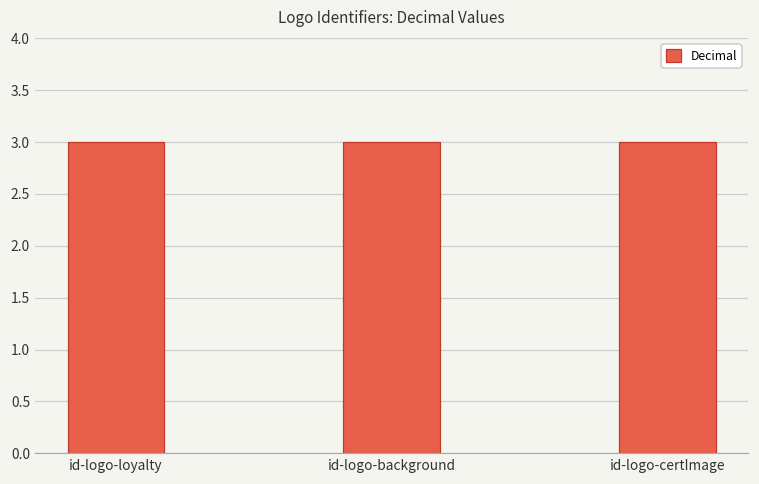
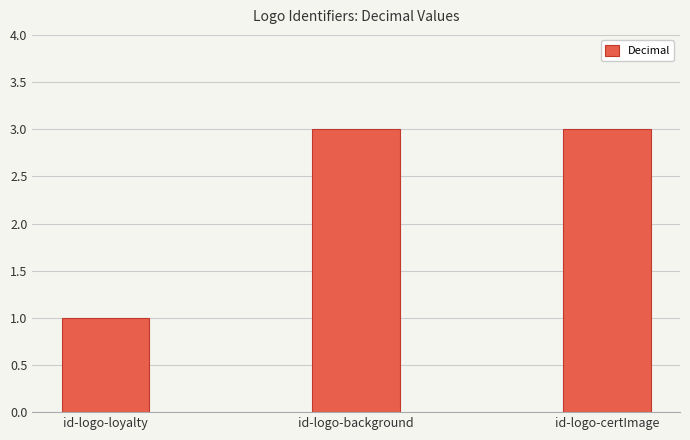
  {
-   "id-logo-loyalty": 3,
+   "id-logo-loyalty": 1,
    "id-logo-background": 3,
    "id-logo-certImage": 3
  }
